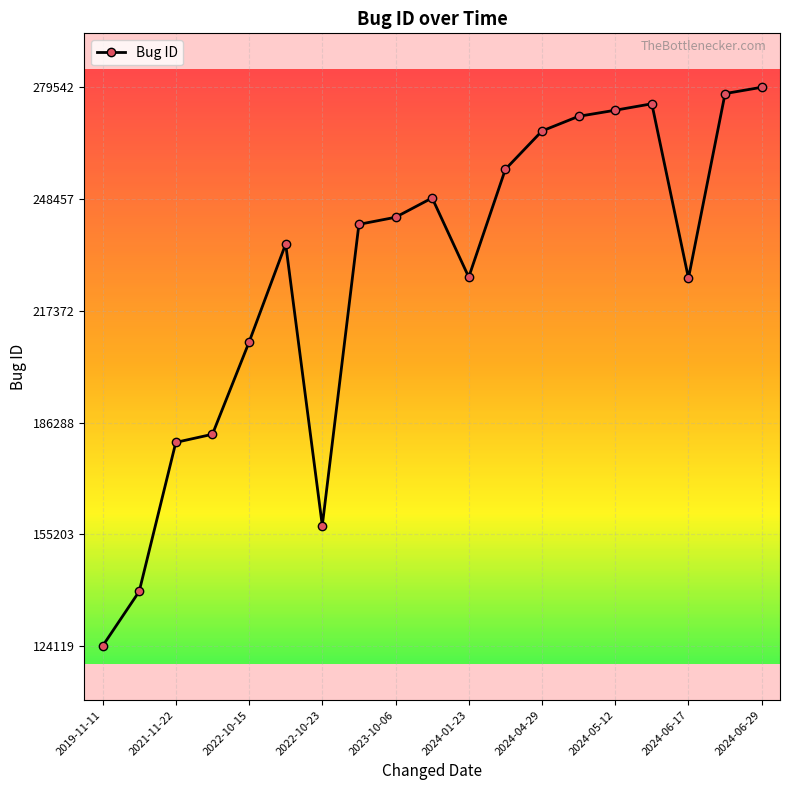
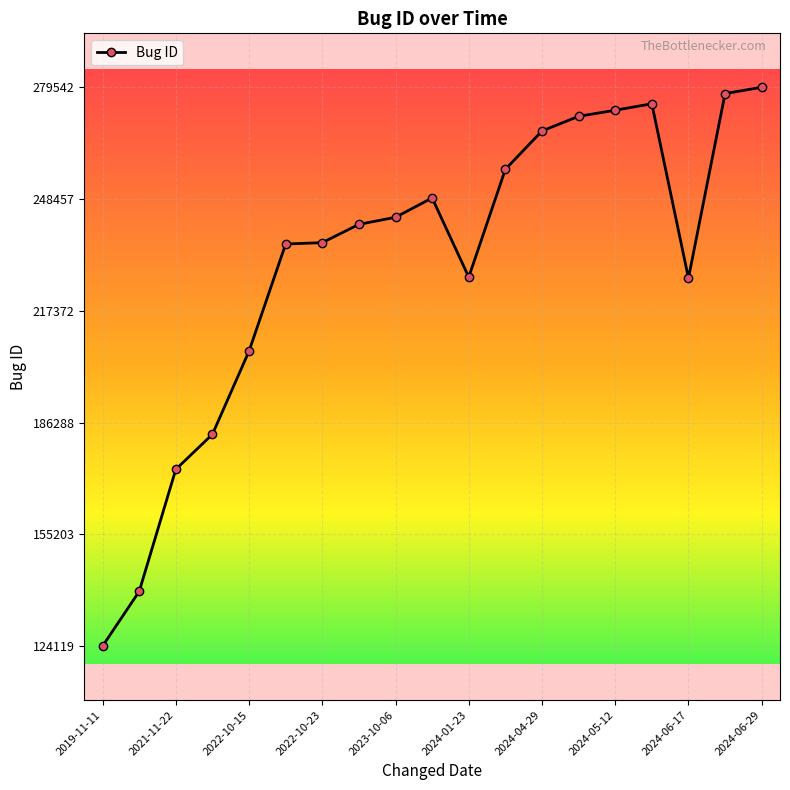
  {
    "2019-11-11": 124000,
-   "2021-11-22": 181000,
-   "2022-10-15": 209000,
-   "2022-10-23": 158000,
+   "2021-11-22": 173000,
+   "2022-10-15": 206000,
+   "2022-10-23": 236000,
    "2023-10-06": 243000,
    "2024-01-23": 227000,
    "2024-04-29": 267000,
    "2024-06-17": 226000,
    "2024-06-29": 280000
  }
